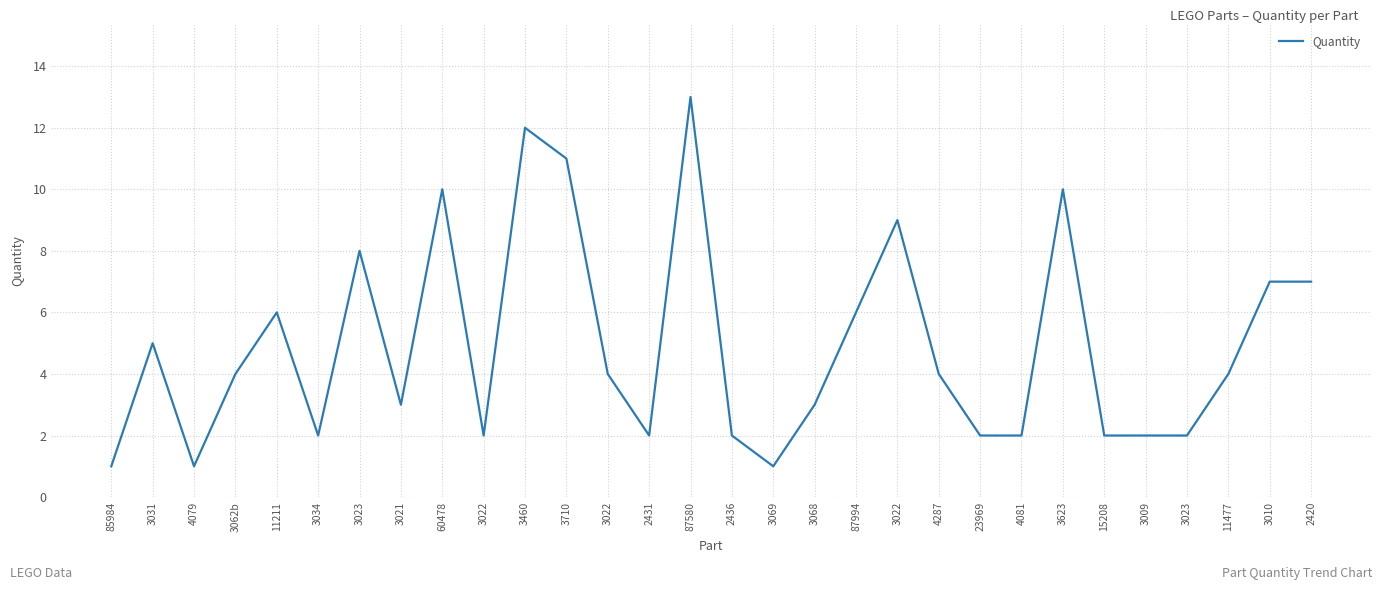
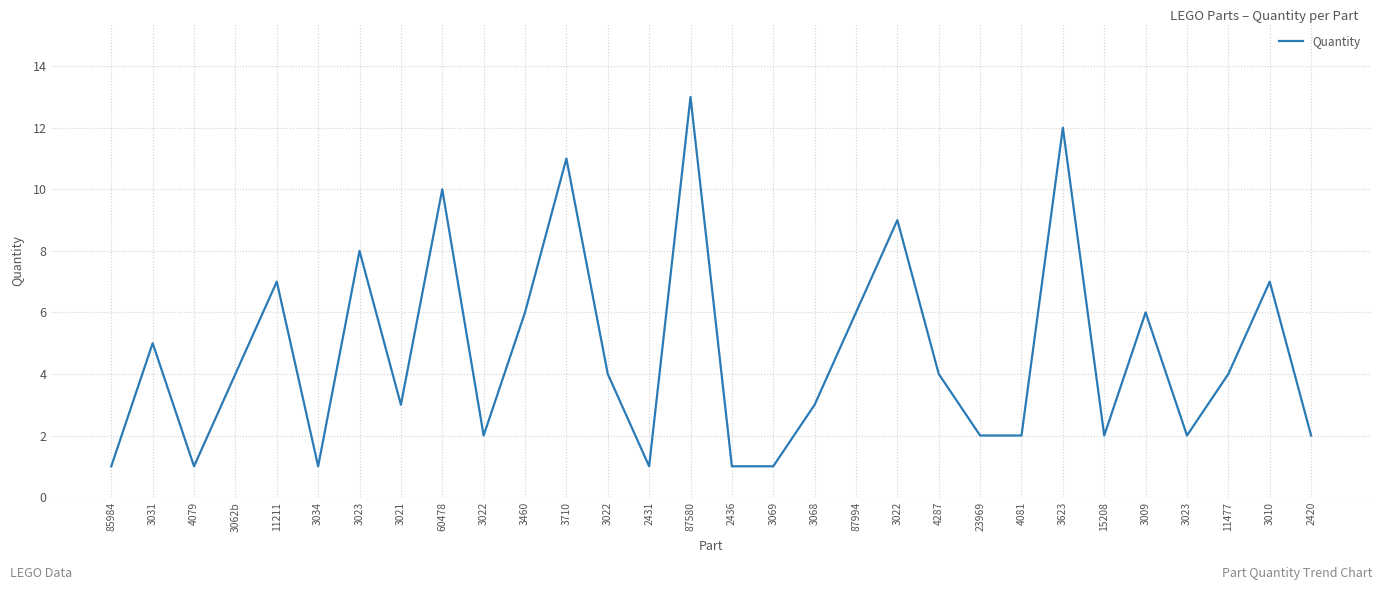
  {
    "85984": 1,
    "3031": 5,
    "4079": 1,
    "3062b": 4,
-   "11211": 6,
-   "3034": 2,
+   "11211": 7,
+   "3034": 1,
    "3021": 3,
    "60478": 10,
-   "3460": 12,
+   "3460": 6,
    "3710": 11,
-   "2431": 2,
+   "2431": 1,
    "87580": 13,
-   "2436": 2,
+   "2436": 1,
    "3069": 1,
    "3068": 3,
    "87994": 6,
    "4287": 4,
    "23969": 2,
    "4081": 2,
-   "3623": 10,
+   "3623": 12,
    "15208": 2,
-   "3009": 2,
+   "3009": 6,
    "11477": 4,
    "3010": 7,
-   "2420": 7
+   "2420": 2
  }
